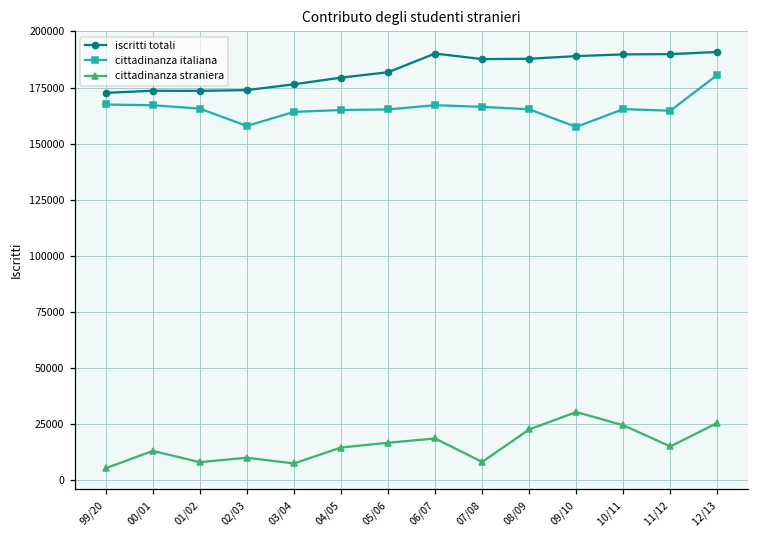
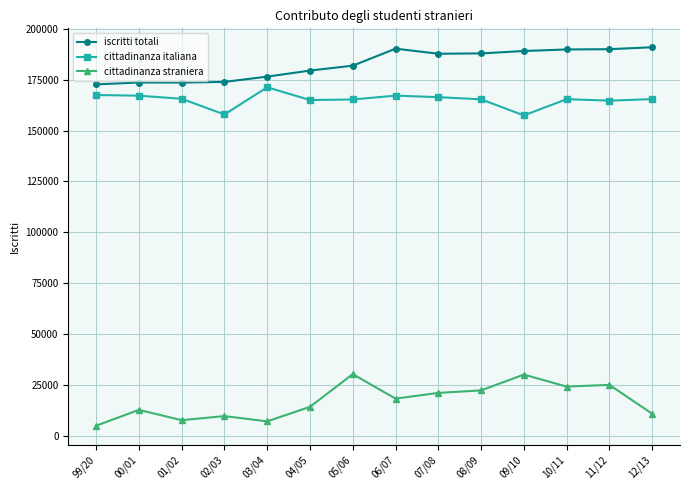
  {
    "iscritti totali": {
      "99/20": 173000,
      "00/01": 174000,
      "01/02": 174000,
      "02/03": 174000,
      "03/04": 176000,
      "04/05": 179000,
      "05/06": 182000,
      "06/07": 190000,
      "07/08": 188000,
      "08/09": 188000,
      "09/10": 189000,
      "10/11": 190000,
      "11/12": 190000,
      "12/13": 191000
    },
    "cittadinanza italiana": {
      "99/20": 167000,
      "00/01": 167000,
      "01/02": 166000,
      "02/03": 158000,
-     "03/04": 164000,
+     "03/04": 171000,
      "04/05": 165000,
      "05/06": 165000,
      "06/07": 167000,
      "07/08": 166000,
      "08/09": 165000,
      "09/10": 157000,
      "10/11": 165000,
      "11/12": 165000,
-     "12/13": 181000
+     "12/13": 165000
    },
    "cittadinanza straniera": {
      "99/20": 5000,
      "00/01": 13000,
      "01/02": 8000,
      "02/03": 10000,
      "03/04": 7000,
      "04/05": 14000,
-     "05/06": 17000,
+     "05/06": 31000,
      "06/07": 18000,
-     "07/08": 8000,
+     "07/08": 21000,
      "08/09": 23000,
      "09/10": 30000,
      "10/11": 24000,
-     "11/12": 15000,
-     "12/13": 25000
+     "11/12": 25000,
+     "12/13": 11000
    }
  }
